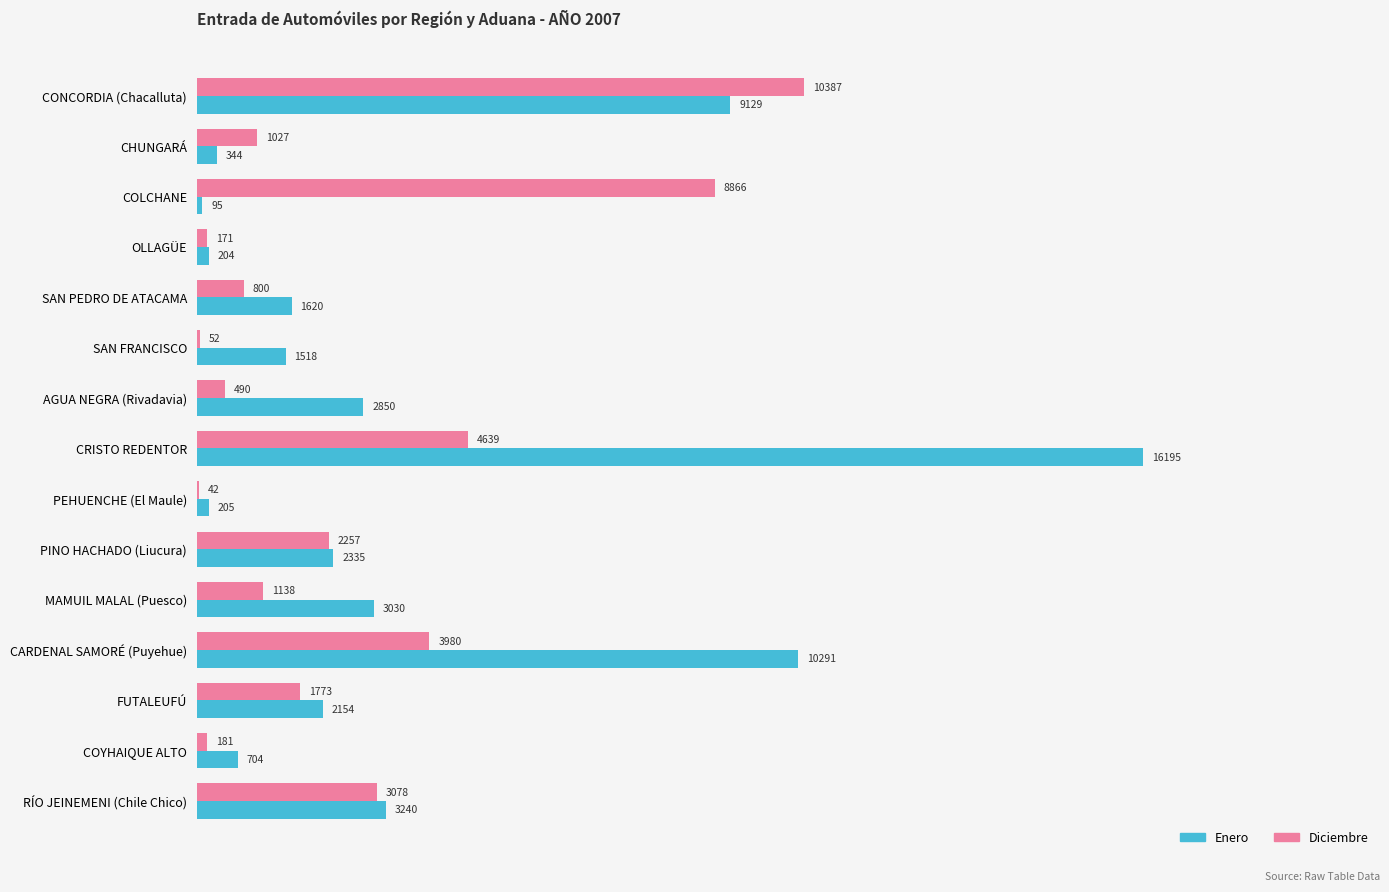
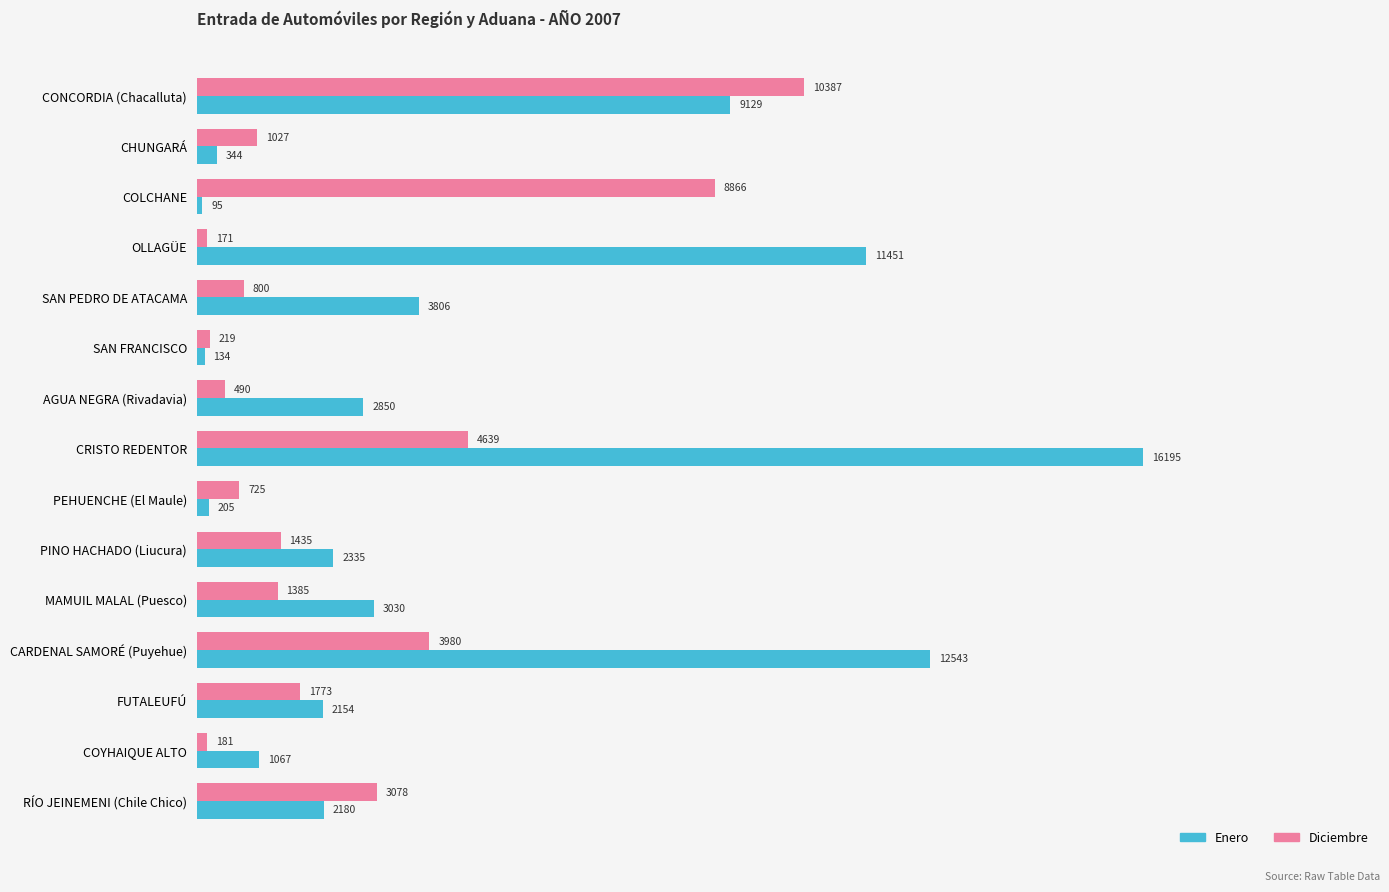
  {
    "Enero": {
      "CONCORDIA (Chacalluta)": 9129,
      "CHUNGARÁ": 344,
      "COLCHANE": 95,
-     "OLLAGÜE": 204,
-     "SAN PEDRO DE ATACAMA": 1620,
-     "SAN FRANCISCO": 1518,
+     "OLLAGÜE": 11451,
+     "SAN PEDRO DE ATACAMA": 3806,
+     "SAN FRANCISCO": 134,
      "AGUA NEGRA (Rivadavia)": 2850,
      "CRISTO REDENTOR": 16195,
      "PEHUENCHE (El Maule)": 205,
      "PINO HACHADO (Liucura)": 2335,
      "MAMUIL MALAL (Puesco)": 3030,
-     "CARDENAL SAMORÉ (Puyehue)": 10291,
+     "CARDENAL SAMORÉ (Puyehue)": 12543,
      "FUTALEUFÚ": 2154,
-     "COYHAIQUE ALTO": 704,
-     "RÍO JEINEMENI (Chile Chico)": 3240
+     "COYHAIQUE ALTO": 1067,
+     "RÍO JEINEMENI (Chile Chico)": 2180
    },
    "Diciembre": {
      "CONCORDIA (Chacalluta)": 10387,
      "CHUNGARÁ": 1027,
      "COLCHANE": 8866,
      "OLLAGÜE": 171,
      "SAN PEDRO DE ATACAMA": 800,
-     "SAN FRANCISCO": 52,
+     "SAN FRANCISCO": 219,
      "AGUA NEGRA (Rivadavia)": 490,
      "CRISTO REDENTOR": 4639,
-     "PEHUENCHE (El Maule)": 42,
-     "PINO HACHADO (Liucura)": 2257,
-     "MAMUIL MALAL (Puesco)": 1138,
+     "PEHUENCHE (El Maule)": 725,
+     "PINO HACHADO (Liucura)": 1435,
+     "MAMUIL MALAL (Puesco)": 1385,
      "CARDENAL SAMORÉ (Puyehue)": 3980,
      "FUTALEUFÚ": 1773,
      "COYHAIQUE ALTO": 181,
      "RÍO JEINEMENI (Chile Chico)": 3078
    }
  }
